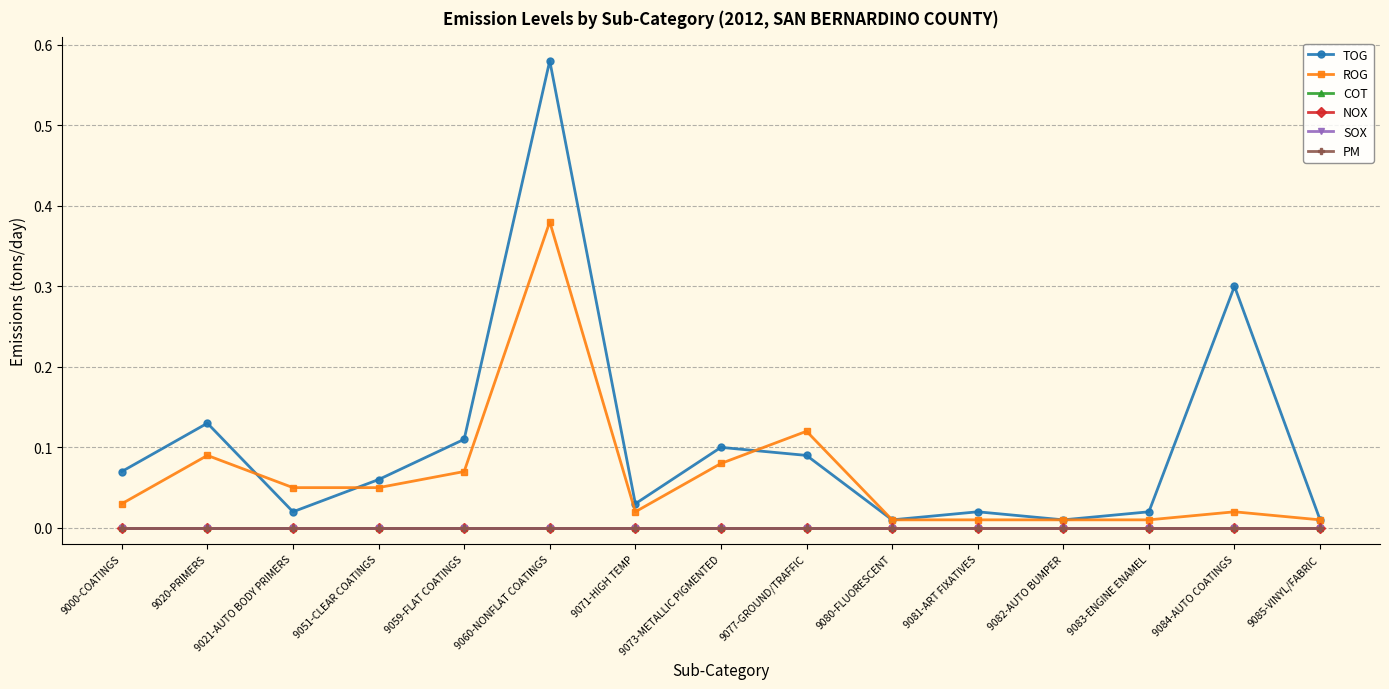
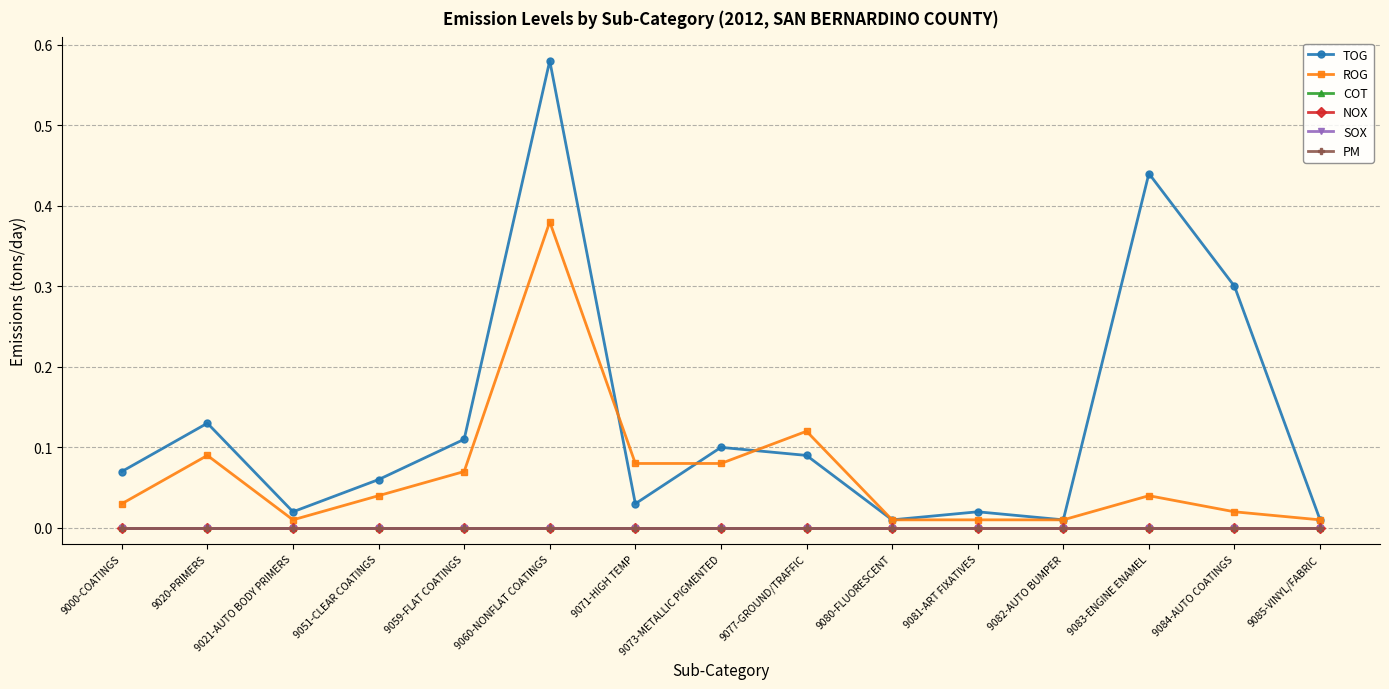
  {
    "TOG": {
      "9000-COATINGS": 0.07,
      "9020-PRIMERS": 0.13,
      "9021-AUTO BODY PRIMERS": 0.02,
      "9051-CLEAR COATINGS": 0.06,
      "9059-FLAT COATINGS": 0.11,
      "9060-NONFLAT COATINGS": 0.58,
      "9071-HIGH TEMP": 0.03,
      "9073-METALLIC PIGMENTED": 0.10,
      "9077-GROUND/TRAFFIC": 0.09,
      "9081-ART FIXATIVES": 0.02,
-     "9083-ENGINE ENAMEL": 0.02,
+     "9083-ENGINE ENAMEL": 0.44,
      "9084-AUTO COATINGS": 0.30
    },
    "ROG": {
      "9000-COATINGS": 0.03,
      "9020-PRIMERS": 0.09,
-     "9021-AUTO BODY PRIMERS": 0.05,
-     "9051-CLEAR COATINGS": 0.05,
+     "9021-AUTO BODY PRIMERS": 0.01,
+     "9051-CLEAR COATINGS": 0.04,
      "9059-FLAT COATINGS": 0.07,
      "9060-NONFLAT COATINGS": 0.38,
-     "9071-HIGH TEMP": 0.02,
+     "9071-HIGH TEMP": 0.08,
      "9073-METALLIC PIGMENTED": 0.08,
      "9077-GROUND/TRAFFIC": 0.12,
      "9081-ART FIXATIVES": 0.01,
-     "9083-ENGINE ENAMEL": 0.01,
+     "9083-ENGINE ENAMEL": 0.04,
      "9084-AUTO COATINGS": 0.02
    },
    "PM": {
      "9000-COATINGS": 0.00,
      "9020-PRIMERS": 0.00,
      "9021-AUTO BODY PRIMERS": 0.00,
      "9051-CLEAR COATINGS": 0.00,
      "9059-FLAT COATINGS": 0.00,
      "9060-NONFLAT COATINGS": 0.00,
      "9071-HIGH TEMP": 0.00,
      "9073-METALLIC PIGMENTED": 0.00,
      "9077-GROUND/TRAFFIC": 0.00,
      "9080-FLUORESCENT": 0.00,
      "9081-ART FIXATIVES": 0.00,
      "9082-AUTO BUMPER": 0.00,
      "9083-ENGINE ENAMEL": 0.00,
      "9084-AUTO COATINGS": 0.00,
      "9085-VINYL/FABRIC": 0.00
    }
  }
